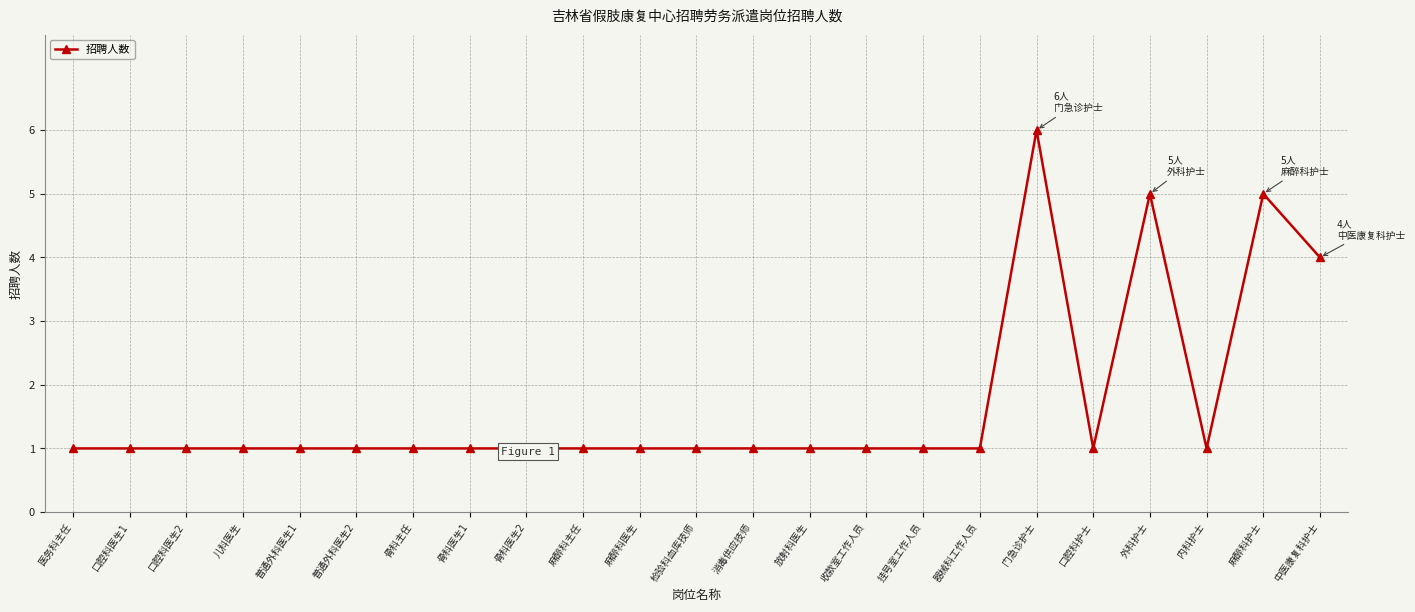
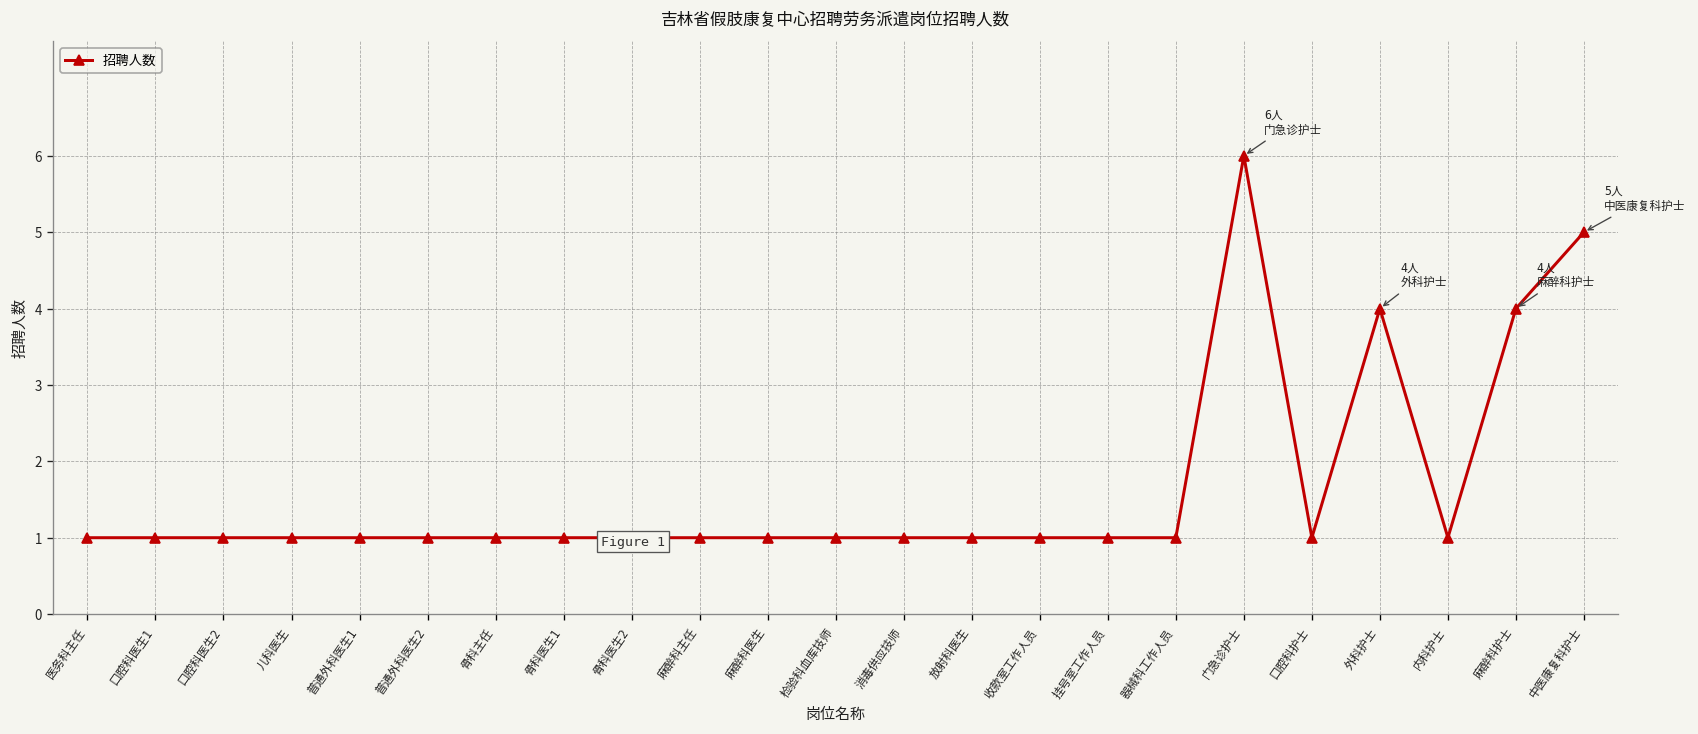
  {
    "门急诊护士": "6人",
-   "外科护士": "5人",
-   "麻醉科护士": "5人",
-   "中医康复科护士": "4人"
+   "外科护士": "4人",
+   "麻醉科护士": "4人",
+   "中医康复科护士": "5人"
  }
